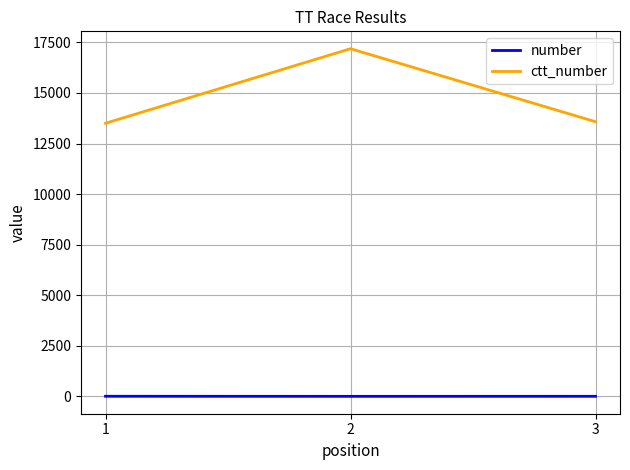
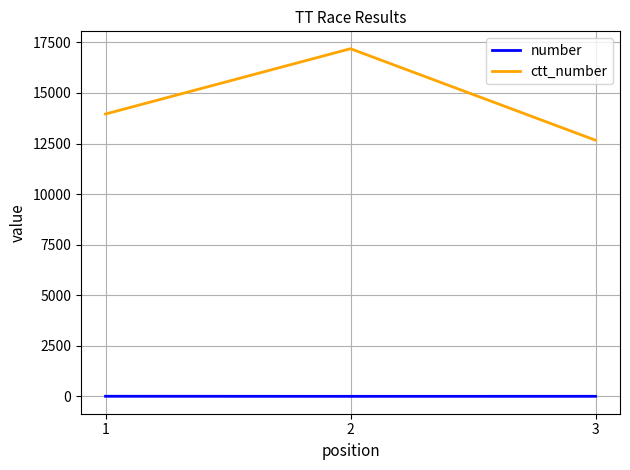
  {
    "number": {
      "1": 0,
      "2": 0,
      "3": 0
    },
    "ctt_number": {
-     "1": 13500,
+     "1": 14000,
      "2": 17200,
-     "3": 13600
+     "3": 12700
    }
  }
